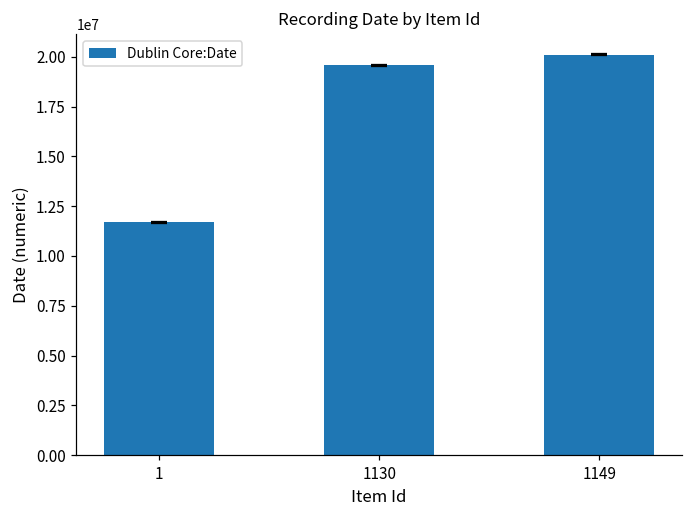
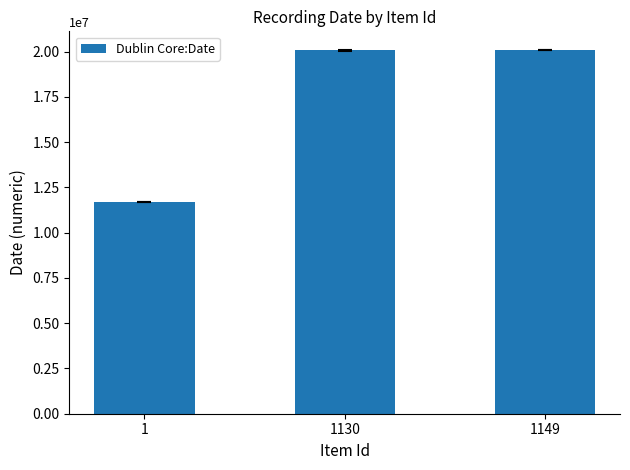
  {
    "1": 11700000,
-   "1130": 19600000,
+   "1130": 20100000,
    "1149": 20100000
  }
